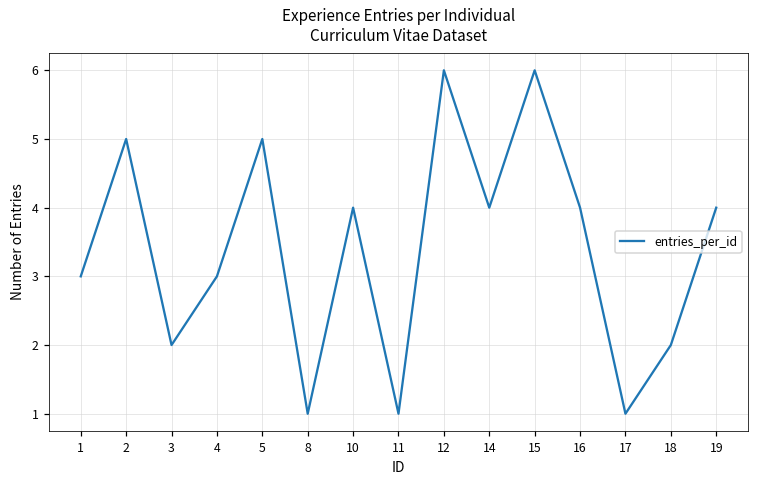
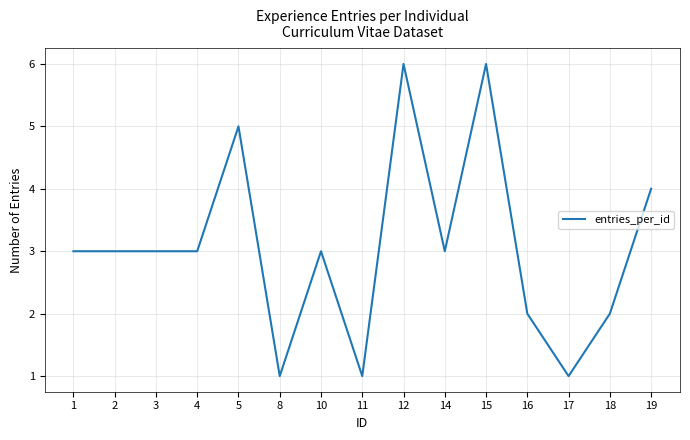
  {
    "1": 3,
-   "2": 5,
-   "3": 2,
+   "2": 3,
+   "3": 3,
    "4": 3,
    "5": 5,
    "8": 1,
-   "10": 4,
+   "10": 3,
    "11": 1,
    "12": 6,
-   "14": 4,
+   "14": 3,
    "15": 6,
-   "16": 4,
+   "16": 2,
    "17": 1,
    "18": 2,
    "19": 4
  }
